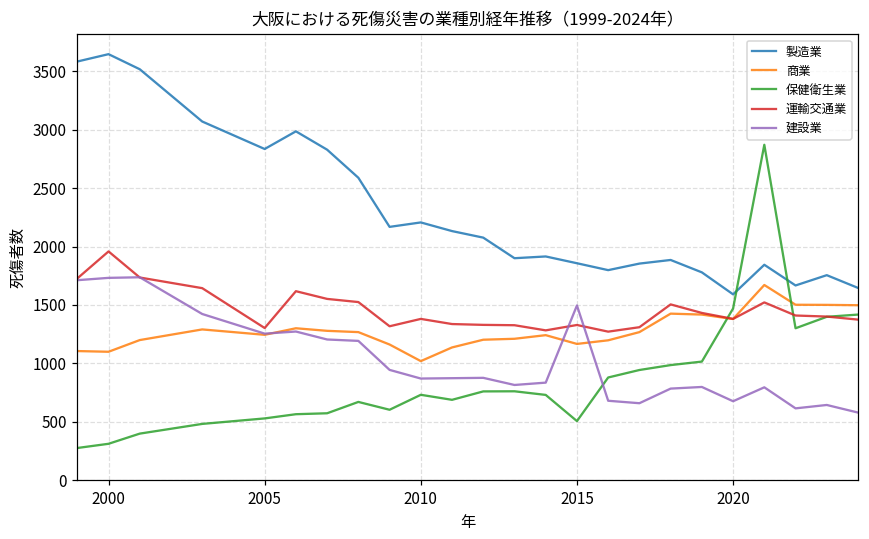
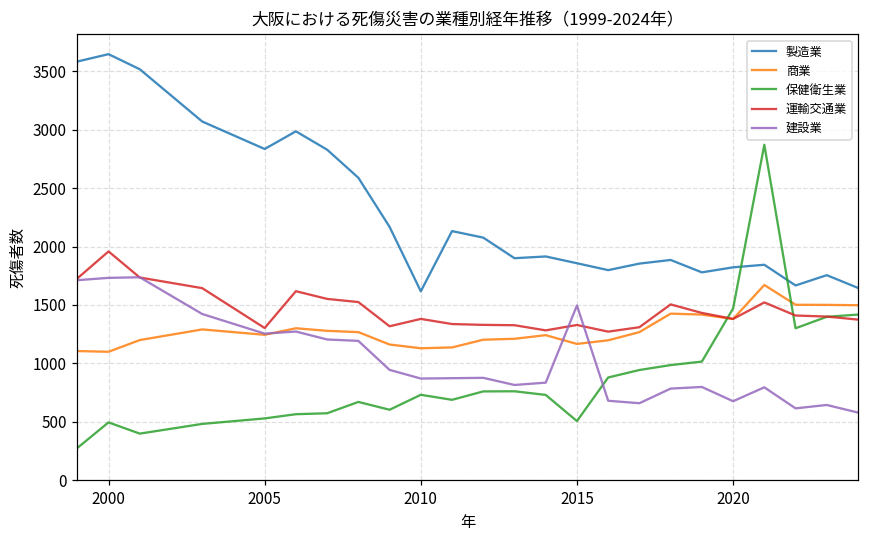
  {
    "製造業": {
      "2000": 3650,
      "2005": 2830,
-     "2010": 2210,
+     "2010": 1620,
      "2015": 1860,
-     "2020": 1590
+     "2020": 1820
    },
    "商業": {
      "2000": 1100,
-     "2010": 1020,
+     "2010": 1130,
      "2015": 1170
    },
    "保健衛生業": {
-     "2000": 310,
+     "2000": 500,
      "2005": 530,
      "2010": 730,
      "2015": 510,
      "2020": 1470
    },
    "運輸交通業": {
      "2000": 1960,
      "2005": 1300,
      "2010": 1380,
      "2015": 1330
    },
    "建設業": {
      "2000": 1730,
      "2010": 870,
      "2015": 1500,
      "2020": 680
    }
  }
